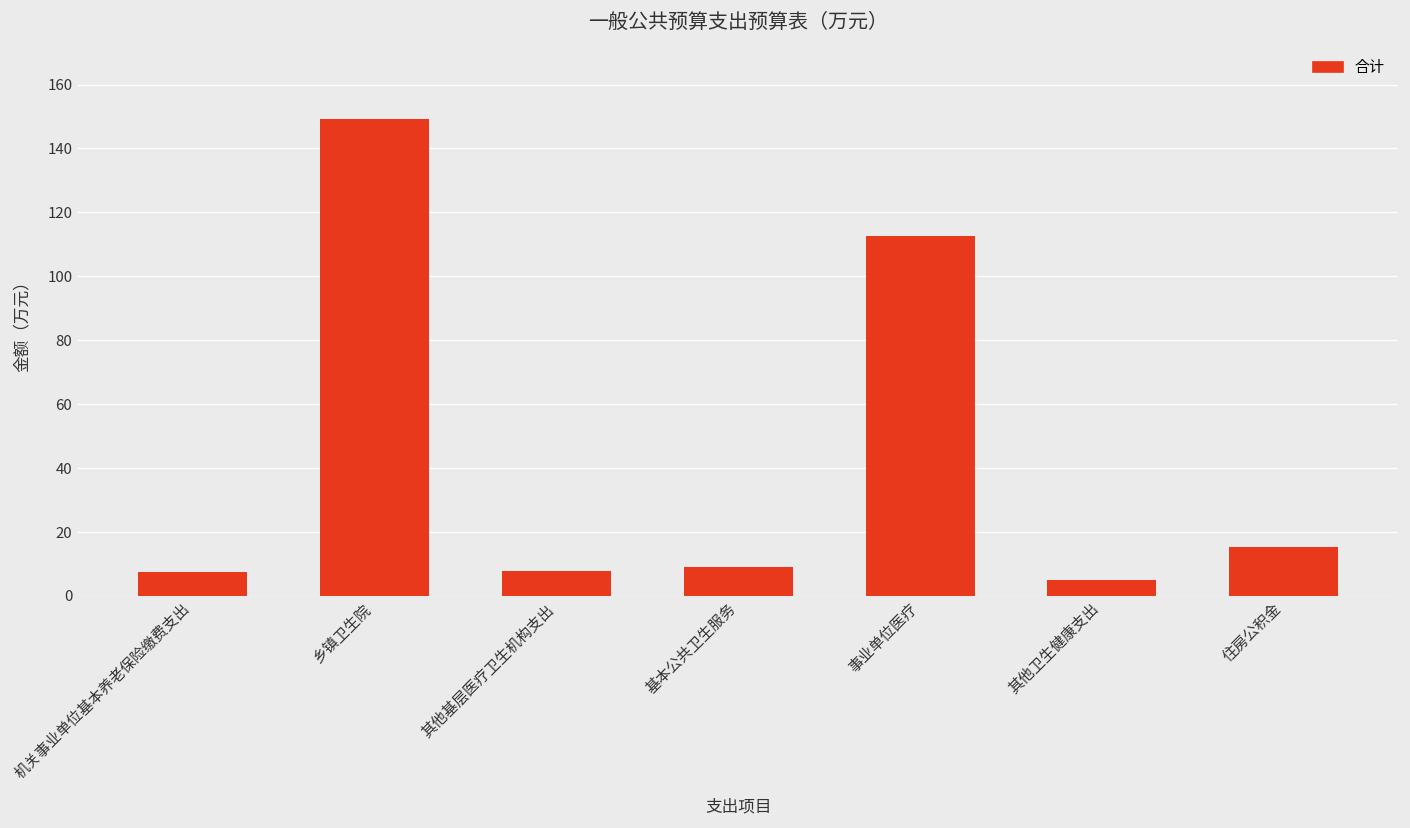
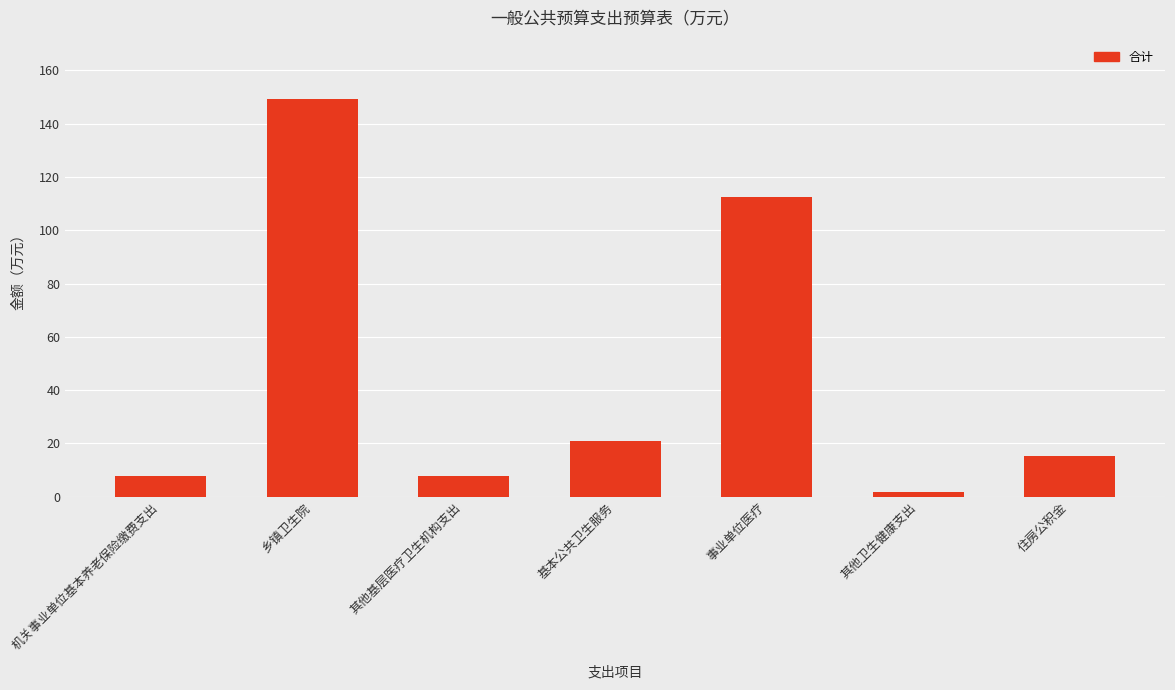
  {
    "机关事业单位基本养老保险缴费支出": 8,
    "乡镇卫生院": 149,
    "其他基层医疗卫生机构支出": 8,
-   "基本公共卫生服务": 9,
+   "基本公共卫生服务": 21,
    "事业单位医疗": 112,
-   "其他卫生健康支出": 5,
+   "其他卫生健康支出": 2,
    "住房公积金": 15
  }
